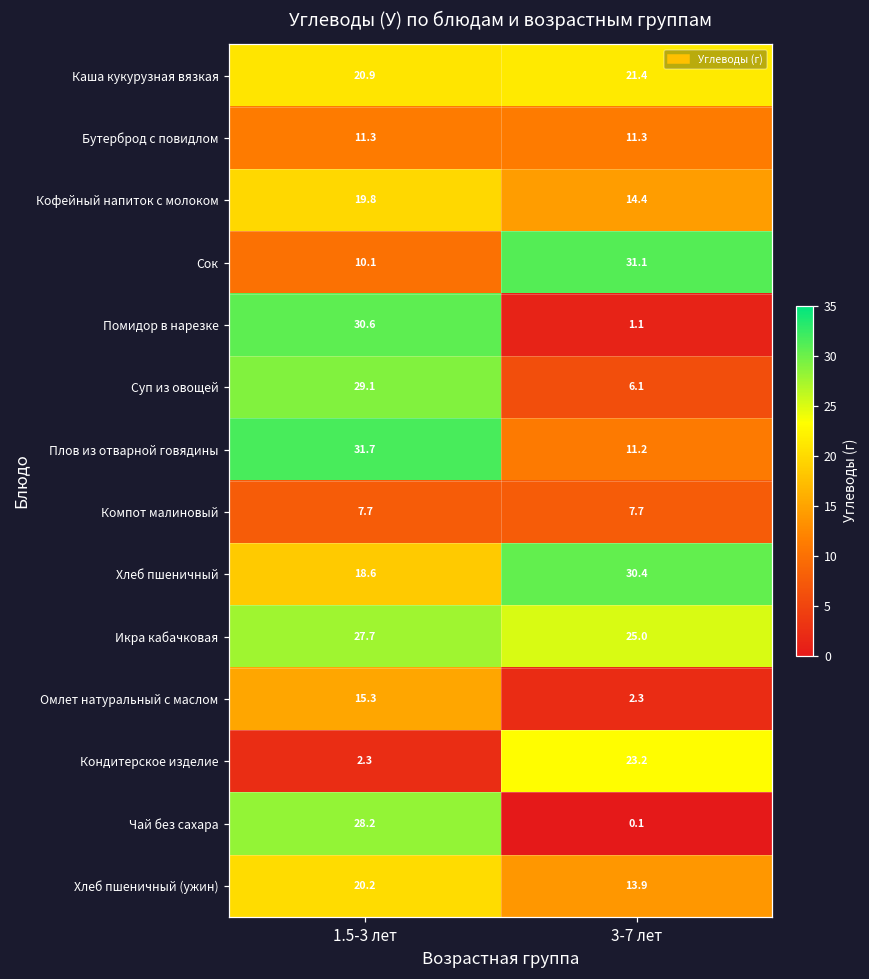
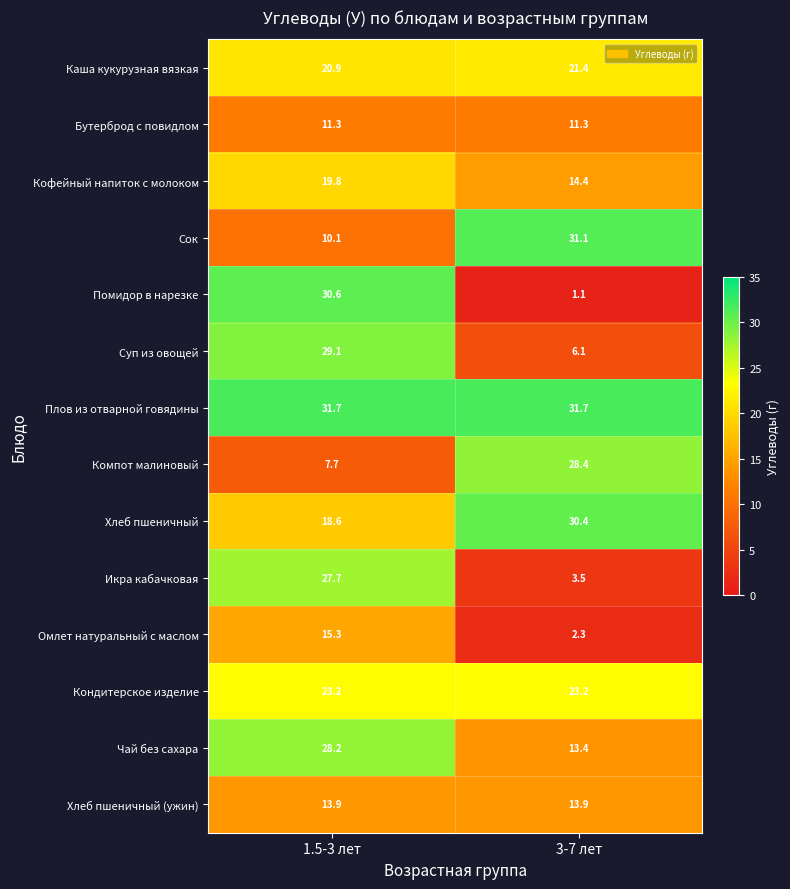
  {
    "Каша кукурузная вязкая": {
      "1.5-3 лет": 20.9,
      "3-7 лет": 21.4
    },
    "Бутерброд с повидлом": {
      "1.5-3 лет": 11.3,
      "3-7 лет": 11.3
    },
    "Кофейный напиток с молоком": {
      "1.5-3 лет": 19.8,
      "3-7 лет": 14.4
    },
    "Сок": {
      "1.5-3 лет": 10.1,
      "3-7 лет": 31.1
    },
    "Помидор в нарезке": {
      "1.5-3 лет": 30.6,
      "3-7 лет": 1.1
    },
    "Суп из овощей": {
      "1.5-3 лет": 29.1,
      "3-7 лет": 6.1
    },
    "Плов из отварной говядины": {
      "1.5-3 лет": 31.7,
-     "3-7 лет": 11.2
+     "3-7 лет": 31.7
    },
    "Компот малиновый": {
      "1.5-3 лет": 7.7,
-     "3-7 лет": 7.7
+     "3-7 лет": 28.4
    },
    "Хлеб пшеничный": {
      "1.5-3 лет": 18.6,
      "3-7 лет": 30.4
    },
    "Икра кабачковая": {
      "1.5-3 лет": 27.7,
-     "3-7 лет": 25.0
+     "3-7 лет": 3.5
    },
    "Омлет натуральный с маслом": {
      "1.5-3 лет": 15.3,
      "3-7 лет": 2.3
    },
    "Кондитерское изделие": {
-     "1.5-3 лет": 2.3,
+     "1.5-3 лет": 23.2,
      "3-7 лет": 23.2
    },
    "Чай без сахара": {
      "1.5-3 лет": 28.2,
-     "3-7 лет": 0.1
+     "3-7 лет": 13.4
    },
    "Хлеб пшеничный (ужин)": {
-     "1.5-3 лет": 20.2,
+     "1.5-3 лет": 13.9,
      "3-7 лет": 13.9
    }
  }
